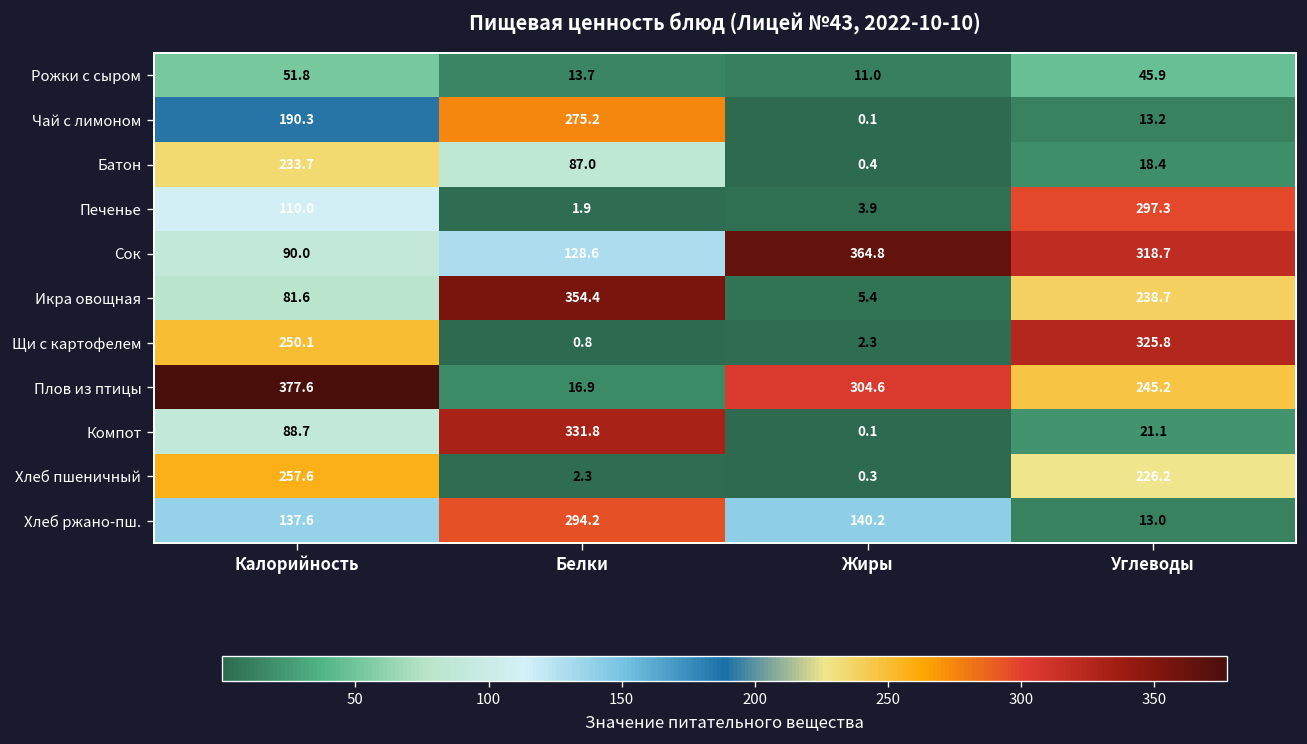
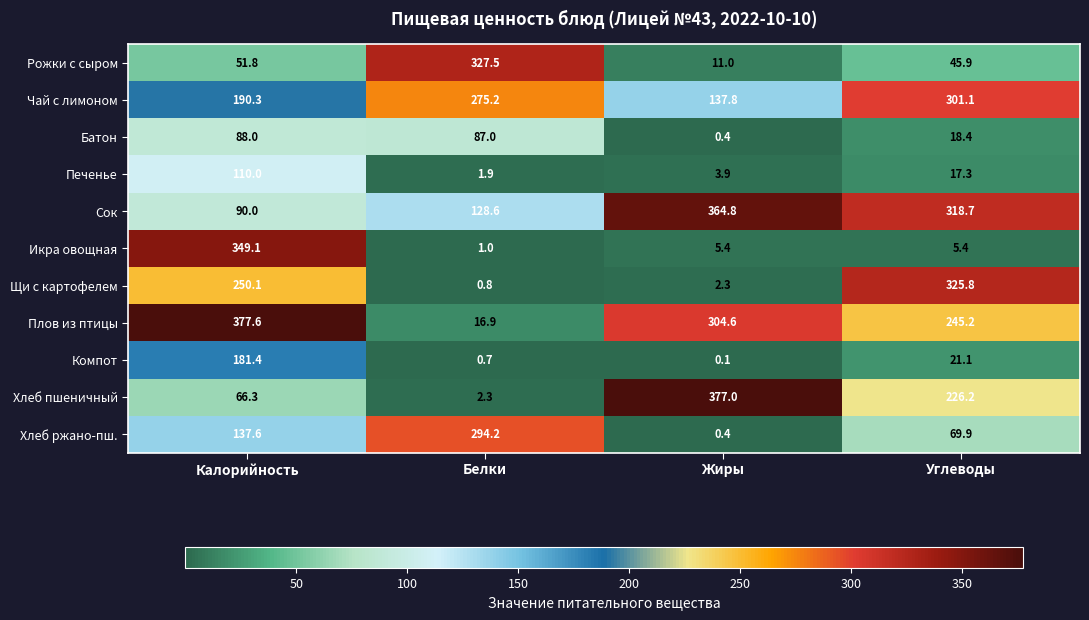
  {
    "Рожки с сыром": {
      "Калорийность": 51.8,
-     "Белки": 13.7,
+     "Белки": 327.5,
      "Жиры": 11.0,
      "Углеводы": 45.9
    },
    "Чай с лимоном": {
      "Калорийность": 190.3,
      "Белки": 275.2,
-     "Жиры": 0.1,
-     "Углеводы": 13.2
+     "Жиры": 137.8,
+     "Углеводы": 301.1
    },
    "Батон": {
-     "Калорийность": 233.7,
+     "Калорийность": 88.0,
      "Белки": 87.0,
      "Жиры": 0.4,
      "Углеводы": 18.4
    },
    "Печенье": {
      "Белки": 1.9,
      "Жиры": 3.9,
-     "Углеводы": 297.3
+     "Углеводы": 17.3
    },
    "Сок": {
      "Калорийность": 90.0,
      "Белки": 128.6,
      "Жиры": 364.8,
      "Углеводы": 318.7
    },
    "Икра овощная": {
-     "Калорийность": 81.6,
-     "Белки": 354.4,
+     "Калорийность": 349.1,
+     "Белки": 1.0,
      "Жиры": 5.4,
-     "Углеводы": 238.7
+     "Углеводы": 5.4
    },
    "Щи с картофелем": {
      "Калорийность": 250.1,
      "Белки": 0.8,
      "Жиры": 2.3,
      "Углеводы": 325.8
    },
    "Плов из птицы": {
      "Калорийность": 377.6,
      "Белки": 16.9,
      "Жиры": 304.6,
      "Углеводы": 245.2
    },
    "Компот": {
-     "Калорийность": 88.7,
-     "Белки": 331.8,
+     "Калорийность": 181.4,
+     "Белки": 0.7,
      "Жиры": 0.1,
      "Углеводы": 21.1
    },
    "Хлеб пшеничный": {
-     "Калорийность": 257.6,
+     "Калорийность": 66.3,
      "Белки": 2.3,
-     "Жиры": 0.3,
+     "Жиры": 377.0,
      "Углеводы": 226.2
    },
    "Хлеб ржано-пш.": {
      "Калорийность": 137.6,
      "Белки": 294.2,
-     "Жиры": 140.2,
-     "Углеводы": 13.0
+     "Жиры": 0.4,
+     "Углеводы": 69.9
    }
  }
